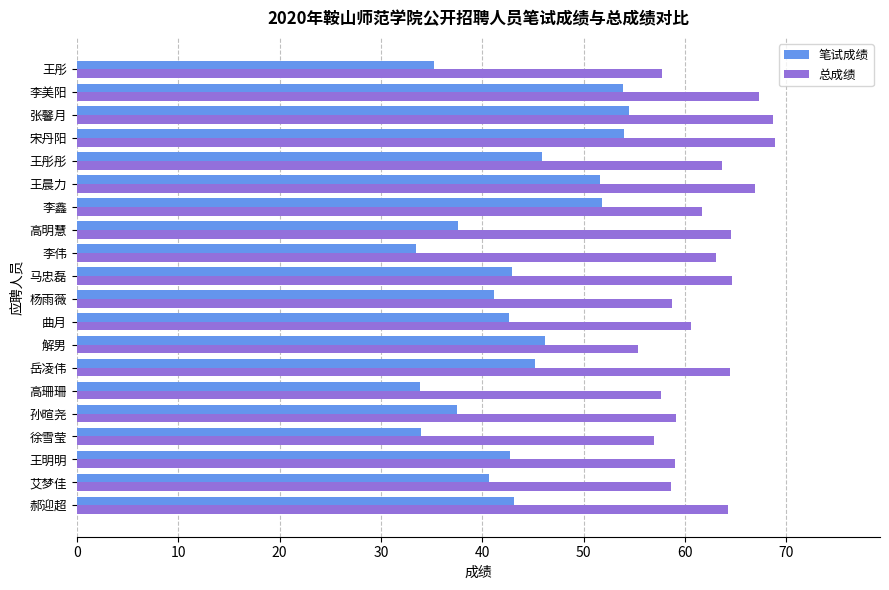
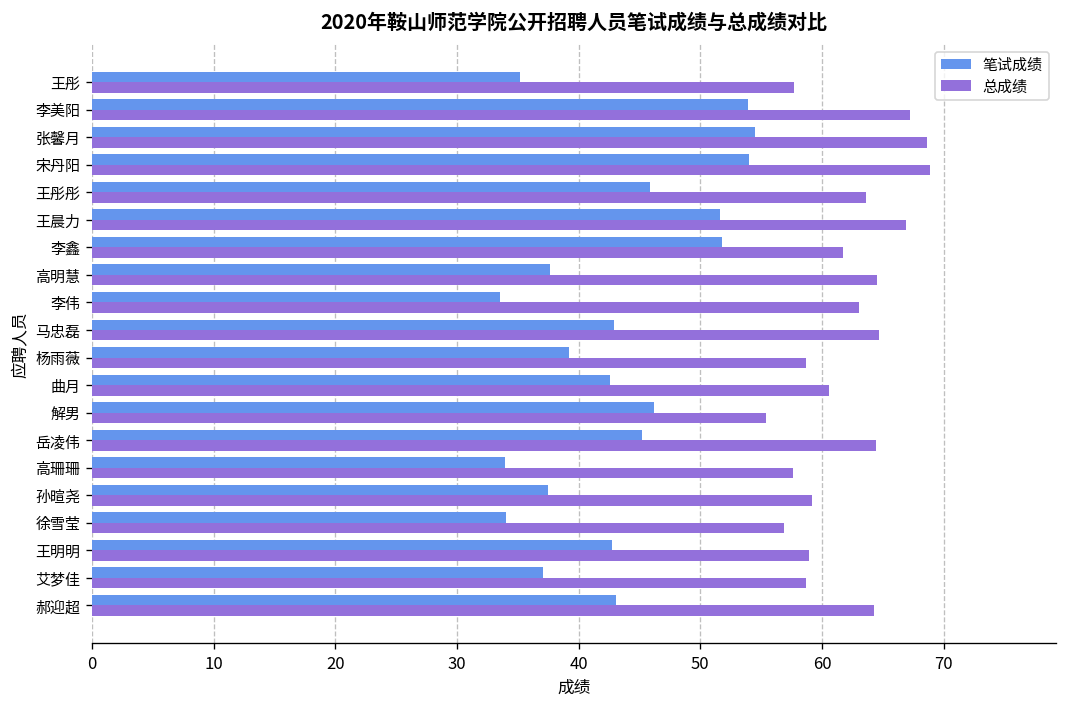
  {
    "笔试成绩": {
      "王彤": 35.2,
      "李美阳": 53.9,
      "张馨月": 54.5,
      "宋丹阳": 54.0,
      "王彤彤": 45.9,
      "王晨力": 51.6,
      "李鑫": 51.8,
      "高明慧": 37.6,
      "李伟": 33.5,
      "马忠磊": 42.9,
-     "杨雨薇": 41.2,
+     "杨雨薇": 39.2,
      "曲月": 42.6,
      "解男": 46.2,
      "岳凌伟": 45.2,
      "高珊珊": 33.9,
      "孙暄尧": 37.5,
      "徐雪莹": 34.0,
      "王明明": 42.7,
-     "艾梦佳": 40.7,
+     "艾梦佳": 37.1,
      "郝迎超": 43.1
    },
    "总成绩": {
      "王彤": 57.7,
      "李美阳": 67.3,
      "张馨月": 68.7,
      "宋丹阳": 68.9,
      "王彤彤": 63.7,
      "王晨力": 66.9,
      "李鑫": 61.7,
      "高明慧": 64.5,
      "李伟": 63.0,
      "马忠磊": 64.7,
      "杨雨薇": 58.7,
      "曲月": 60.6,
      "解男": 55.4,
      "岳凌伟": 64.4,
      "高珊珊": 57.7,
      "孙暄尧": 59.2,
      "徐雪莹": 56.9,
      "王明明": 59.0,
      "艾梦佳": 58.7,
      "郝迎超": 64.3
    }
  }
